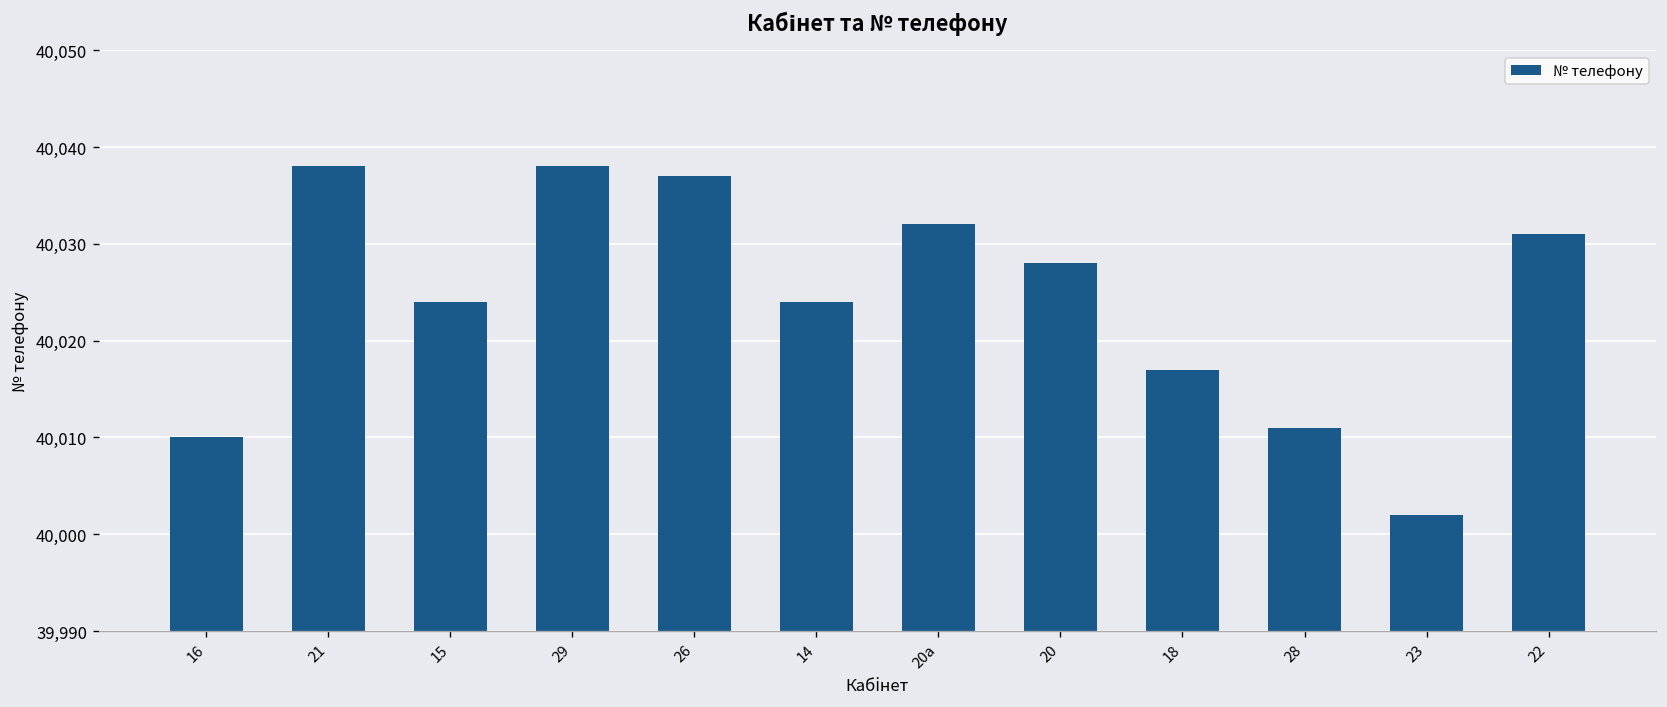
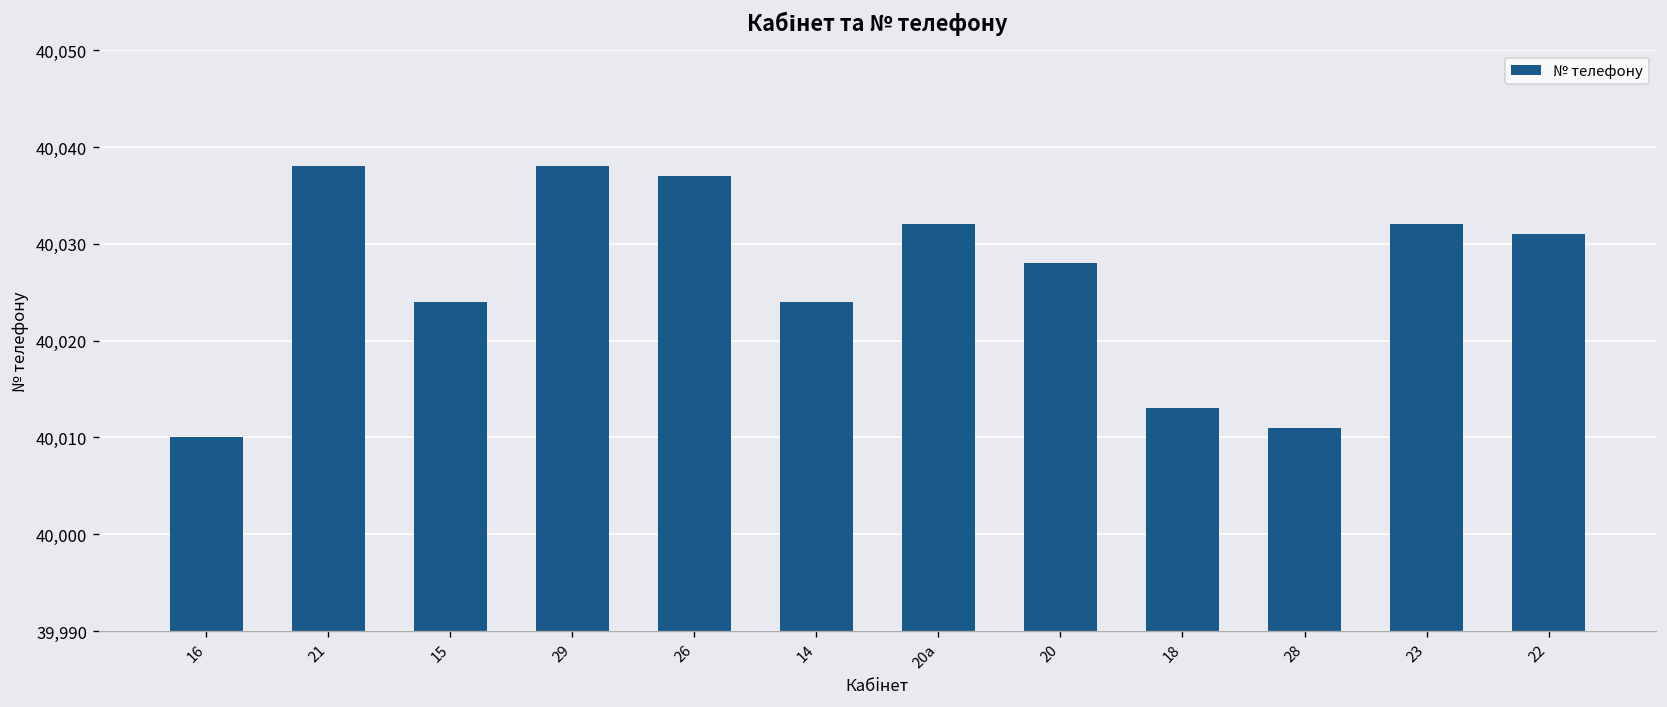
  {
    "16": "40,010",
    "21": "40,038",
    "15": "40,024",
    "29": "40,038",
    "26": "40,037",
    "14": "40,024",
    "20а": "40,032",
    "20": "40,028",
-   "18": "40,017",
+   "18": "40,013",
    "28": "40,011",
-   "23": "40,002",
+   "23": "40,032",
    "22": "40,031"
  }
